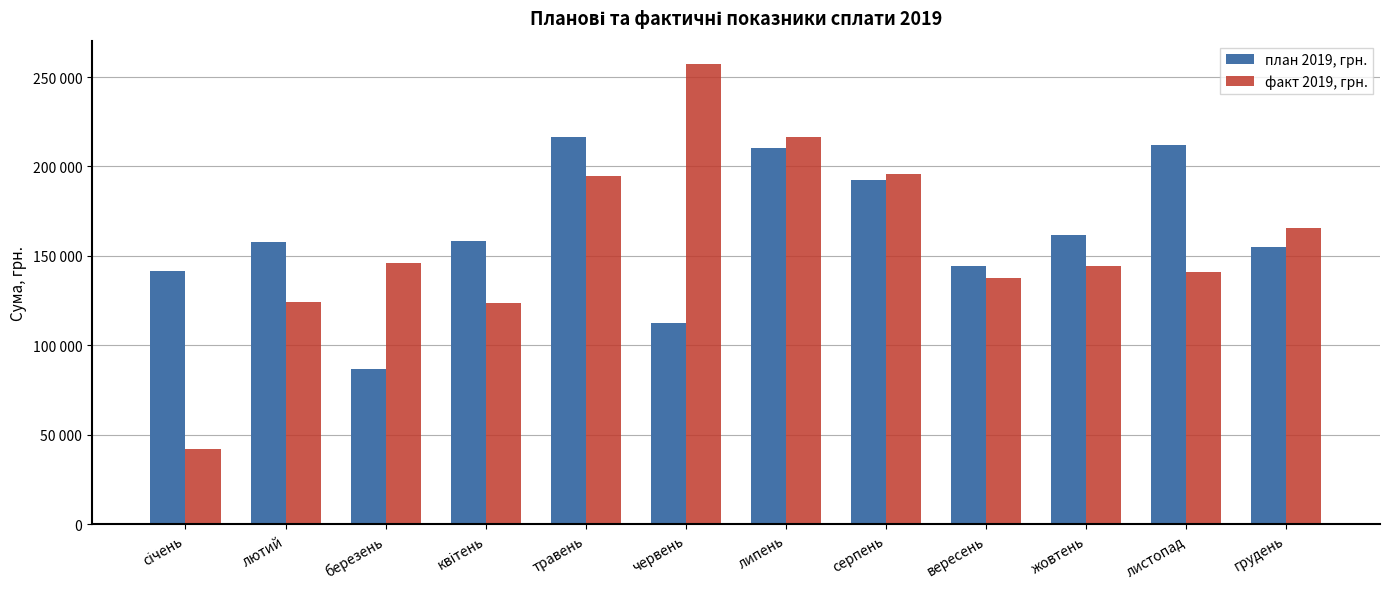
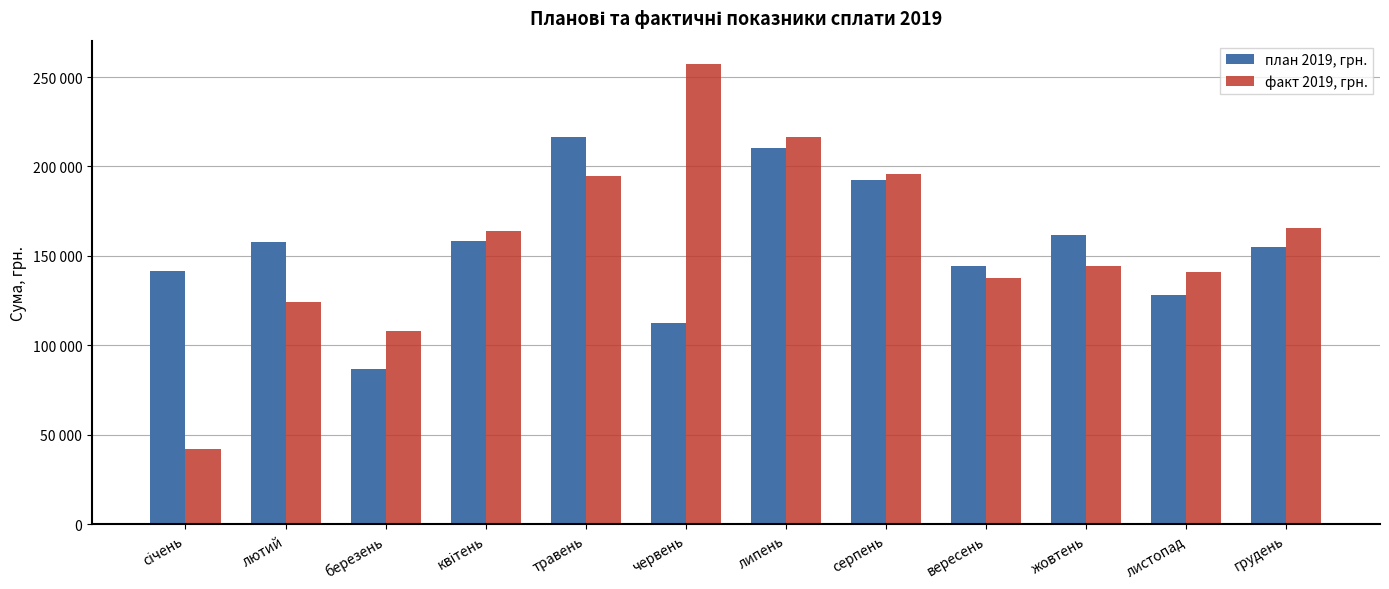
  {
    "план 2019, грн.": {
      "січень": 142000,
      "лютий": 158000,
      "березень": 87000,
      "квітень": 158000,
      "травень": 217000,
      "червень": 112000,
      "липень": 210000,
      "серпень": 192000,
      "вересень": 144000,
      "жовтень": 162000,
-     "листопад": 212000,
+     "листопад": 128000,
      "грудень": 155000
    },
    "факт 2019, грн.": {
      "січень": 42000,
      "лютий": 124000,
-     "березень": 146000,
-     "квітень": 124000,
+     "березень": 108000,
+     "квітень": 164000,
      "травень": 195000,
      "червень": 257000,
      "липень": 217000,
      "серпень": 196000,
      "вересень": 138000,
      "жовтень": 145000,
      "листопад": 141000,
      "грудень": 166000
    }
  }
